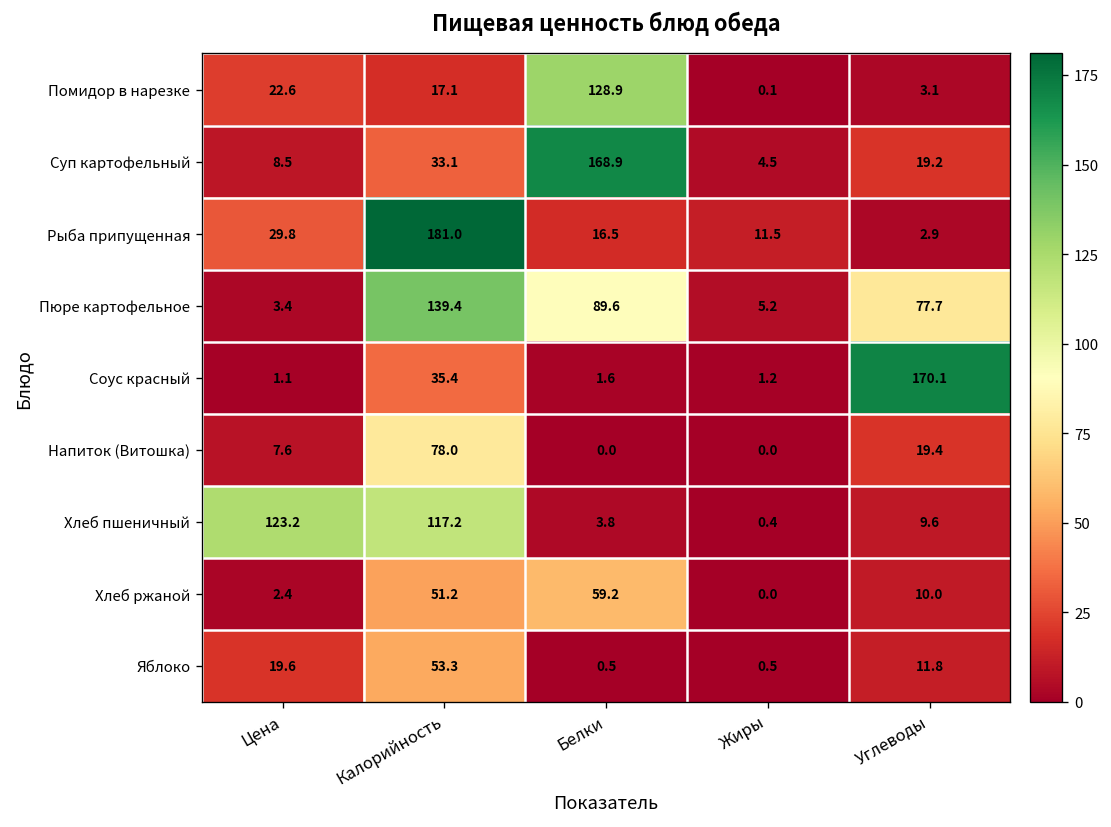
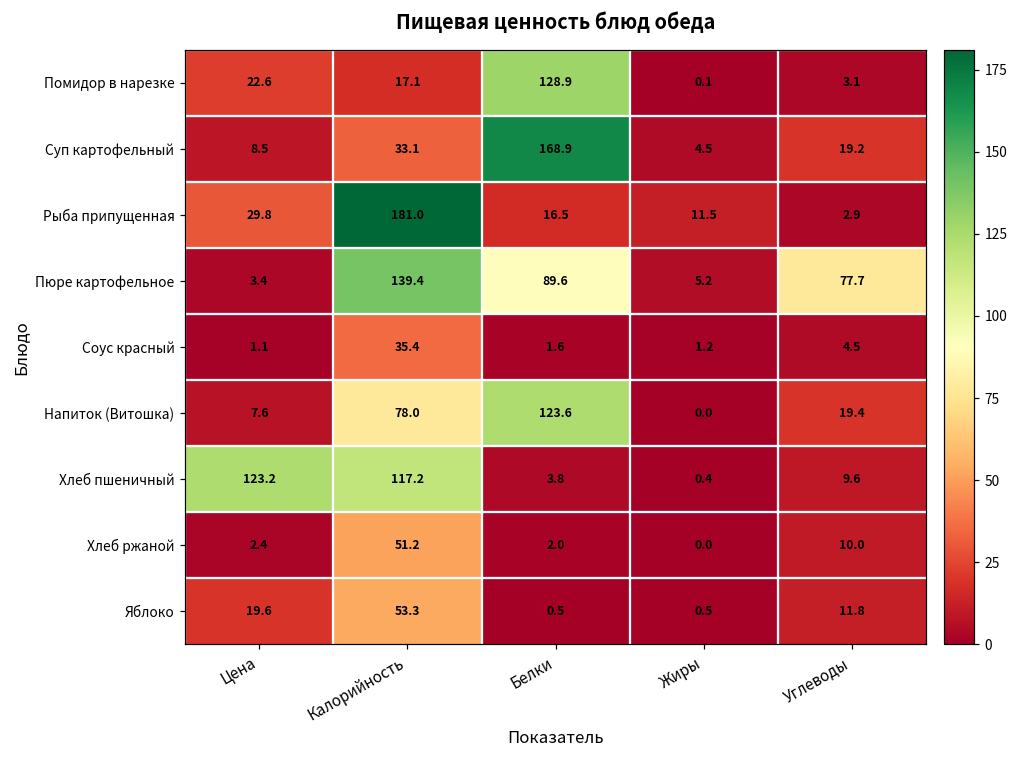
  {
    "Помидор в нарезке": {
      "Цена": 22.6,
      "Калорийность": 17.1,
      "Белки": 128.9,
      "Жиры": 0.1,
      "Углеводы": 3.1
    },
    "Суп картофельный": {
      "Цена": 8.5,
      "Калорийность": 33.1,
      "Белки": 168.9,
      "Жиры": 4.5,
      "Углеводы": 19.2
    },
    "Рыба припущенная": {
      "Цена": 29.8,
      "Калорийность": 181.0,
      "Белки": 16.5,
      "Жиры": 11.5,
      "Углеводы": 2.9
    },
    "Пюре картофельное": {
      "Цена": 3.4,
      "Калорийность": 139.4,
      "Белки": 89.6,
      "Жиры": 5.2,
      "Углеводы": 77.7
    },
    "Соус красный": {
      "Цена": 1.1,
      "Калорийность": 35.4,
      "Белки": 1.6,
      "Жиры": 1.2,
-     "Углеводы": 170.1
+     "Углеводы": 4.5
    },
    "Напиток (Витошка)": {
      "Цена": 7.6,
      "Калорийность": 78.0,
-     "Белки": 0.0,
+     "Белки": 123.6,
      "Жиры": 0.0,
      "Углеводы": 19.4
    },
    "Хлеб пшеничный": {
      "Цена": 123.2,
      "Калорийность": 117.2,
      "Белки": 3.8,
      "Жиры": 0.4,
      "Углеводы": 9.6
    },
    "Хлеб ржаной": {
      "Цена": 2.4,
      "Калорийность": 51.2,
-     "Белки": 59.2,
+     "Белки": 2.0,
      "Жиры": 0.0,
      "Углеводы": 10.0
    },
    "Яблоко": {
      "Цена": 19.6,
      "Калорийность": 53.3,
      "Белки": 0.5,
      "Жиры": 0.5,
      "Углеводы": 11.8
    }
  }
